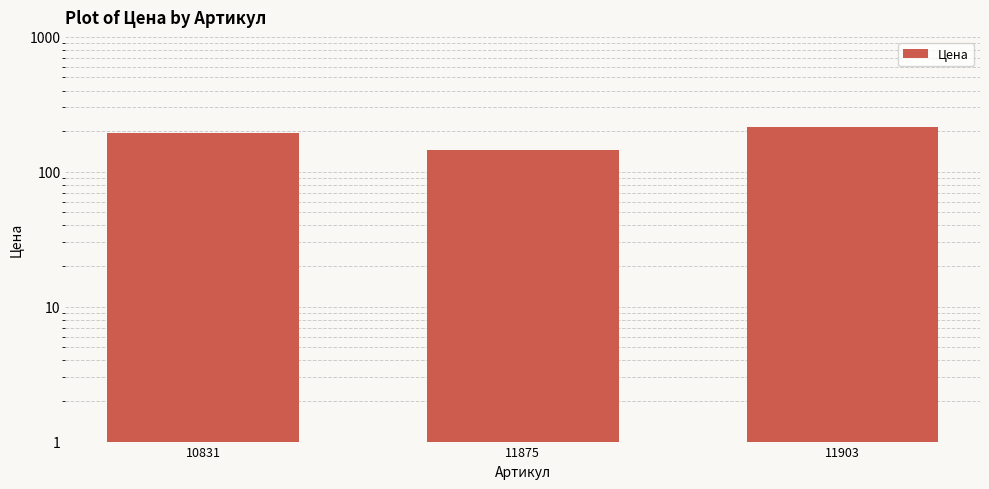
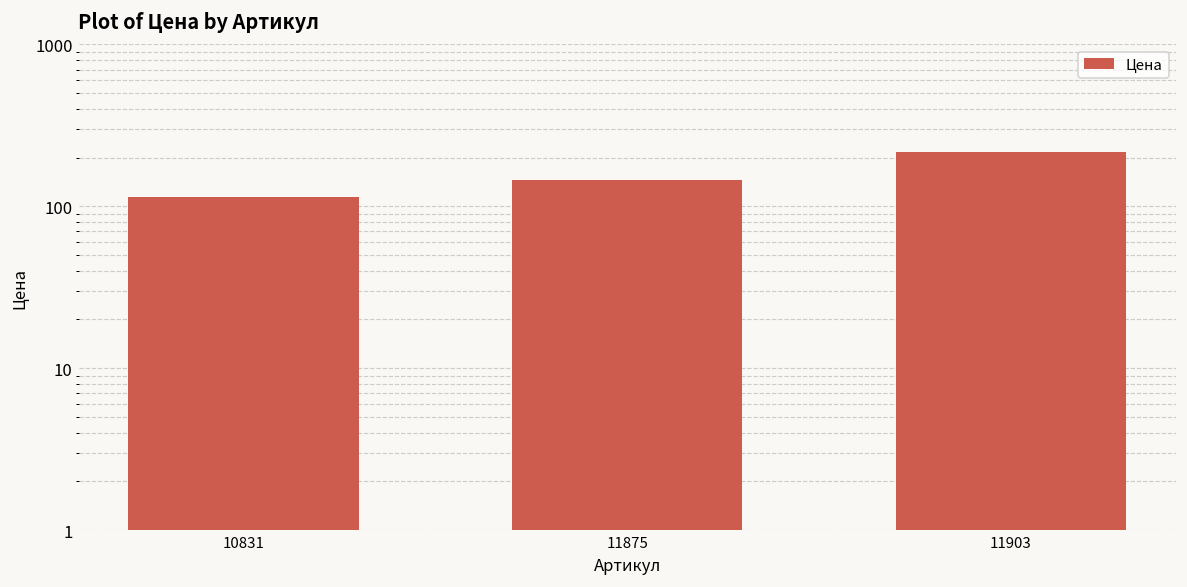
  {
-   "10831": 200,
+   "10831": 110,
    "11875": 150,
    "11903": 220
  }
